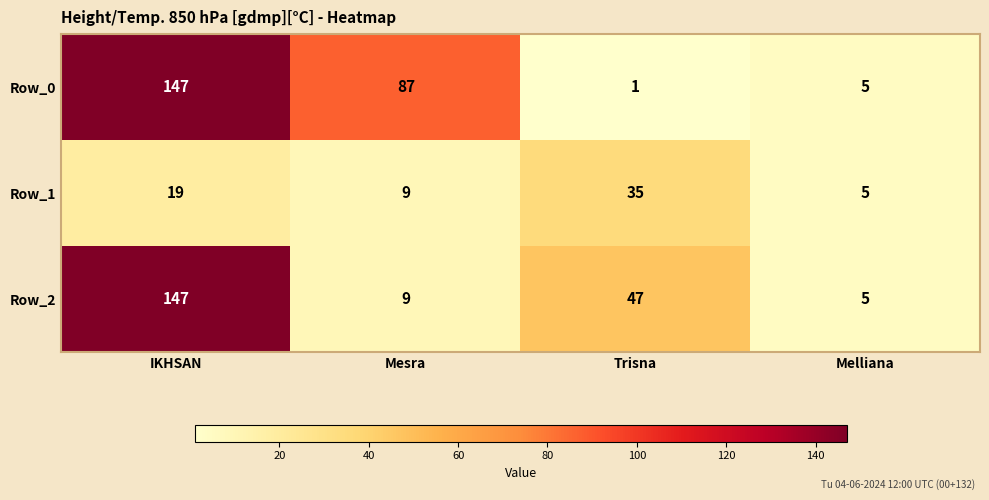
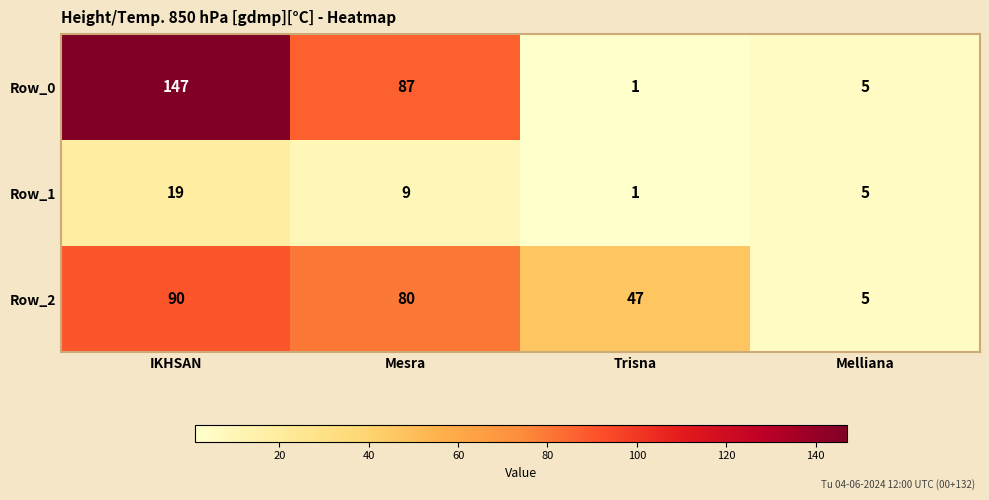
  {
    "Row_0": {
      "IKHSAN": 147,
      "Mesra": 87,
      "Trisna": 1,
      "Melliana": 5
    },
    "Row_1": {
      "IKHSAN": 19,
      "Mesra": 9,
-     "Trisna": 35,
+     "Trisna": 1,
      "Melliana": 5
    },
    "Row_2": {
-     "IKHSAN": 147,
-     "Mesra": 9,
+     "IKHSAN": 90,
+     "Mesra": 80,
      "Trisna": 47,
      "Melliana": 5
    }
  }
